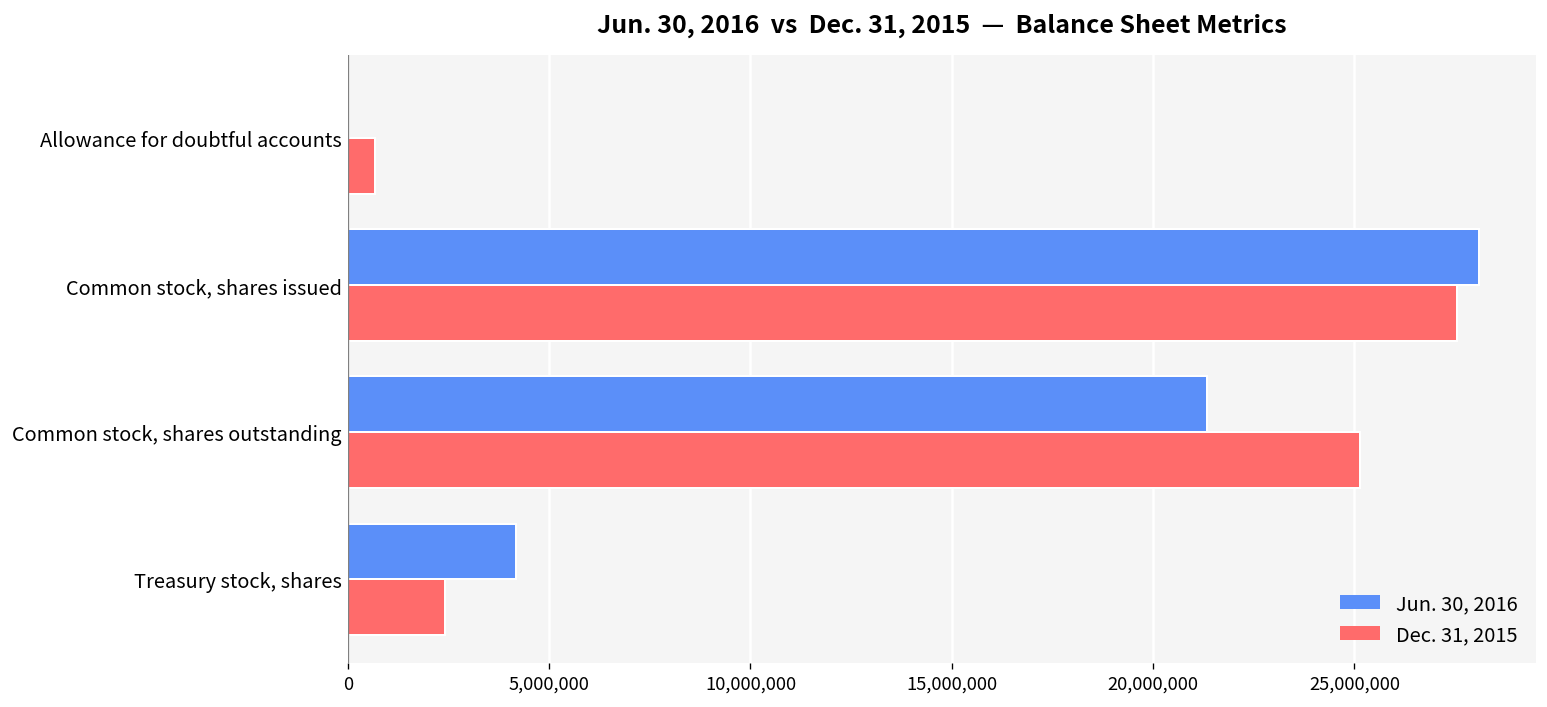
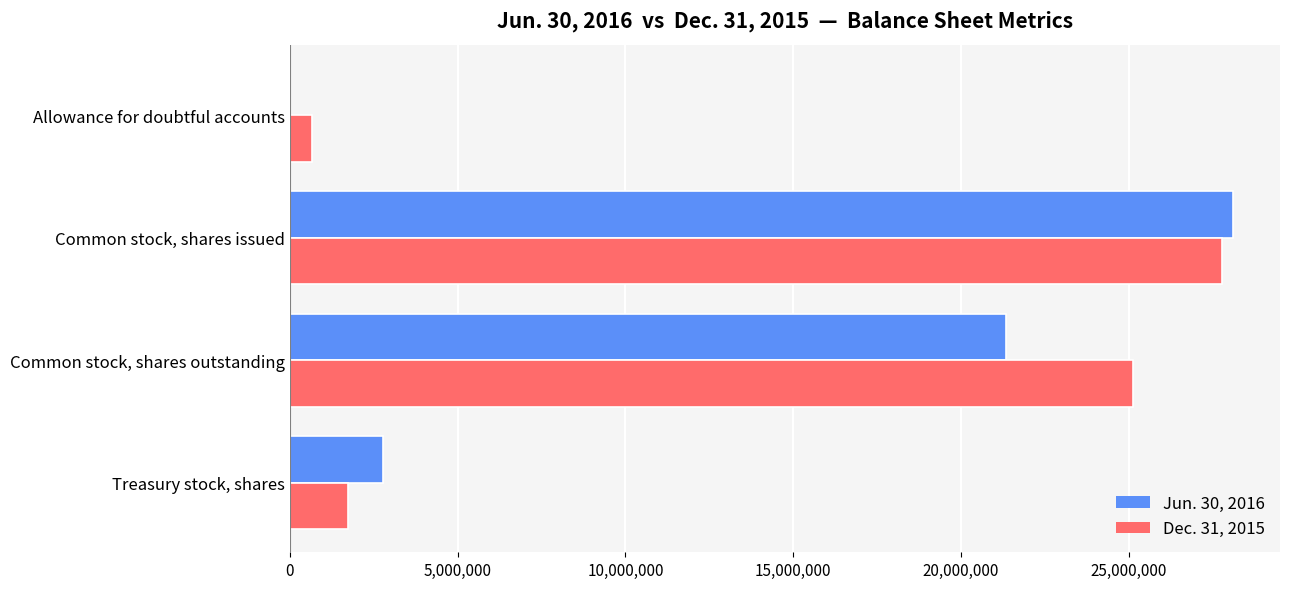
  {
    "Jun. 30, 2016": {
      "Common stock, shares issued": "28,100,000",
      "Common stock, shares outstanding": "21,300,000",
-     "Treasury stock, shares": "4,200,000"
+     "Treasury stock, shares": "2,800,000"
    },
    "Dec. 31, 2015": {
      "Allowance for doubtful accounts": "700,000",
-     "Common stock, shares issued": "27,500,000",
+     "Common stock, shares issued": "27,800,000",
      "Common stock, shares outstanding": "25,100,000",
-     "Treasury stock, shares": "2,400,000"
+     "Treasury stock, shares": "1,700,000"
    }
  }
